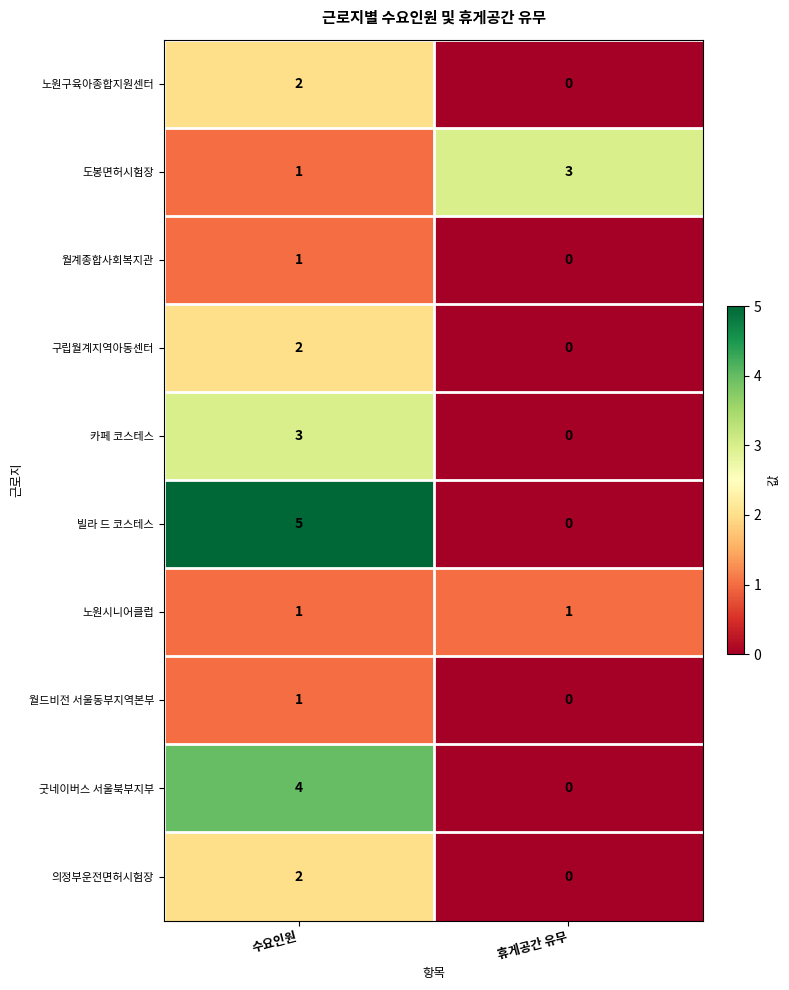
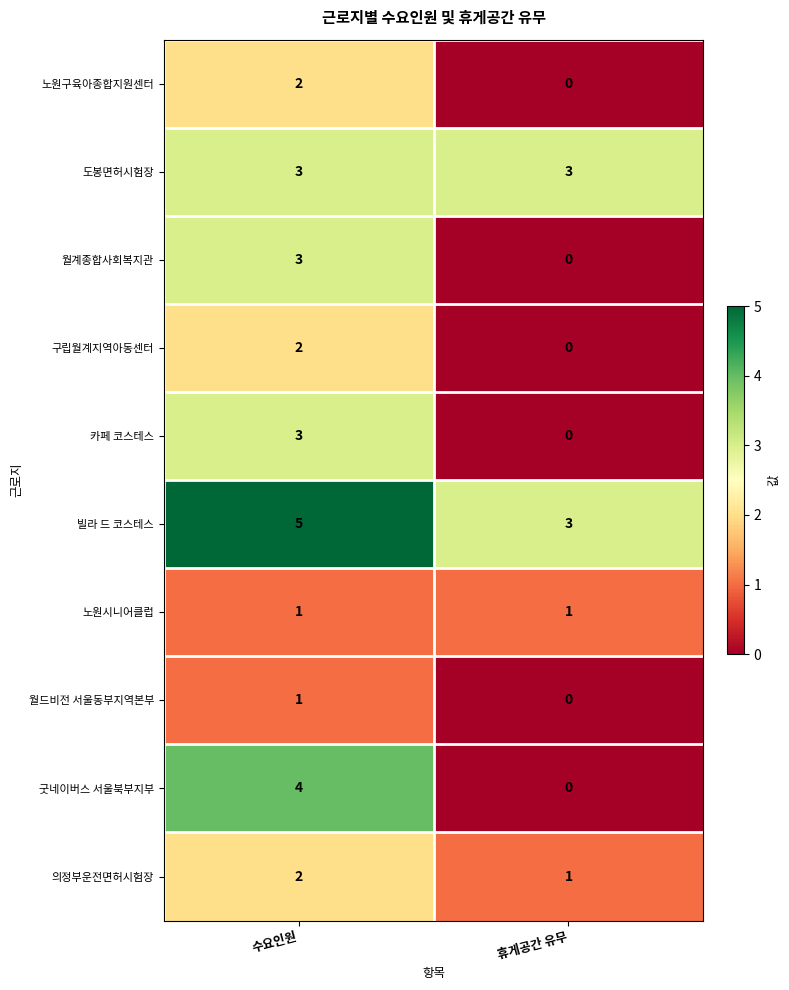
  {
    "노원구육아종합지원센터": {
      "수요인원": 2,
      "휴게공간 유무": 0
    },
    "도봉면허시험장": {
-     "수요인원": 1,
+     "수요인원": 3,
      "휴게공간 유무": 3
    },
    "월계종합사회복지관": {
-     "수요인원": 1,
+     "수요인원": 3,
      "휴게공간 유무": 0
    },
    "구립월계지역아동센터": {
      "수요인원": 2,
      "휴게공간 유무": 0
    },
    "카페 코스테스": {
      "수요인원": 3,
      "휴게공간 유무": 0
    },
    "빌라 드 코스테스": {
      "수요인원": 5,
-     "휴게공간 유무": 0
+     "휴게공간 유무": 3
    },
    "노원시니어클럽": {
      "수요인원": 1,
      "휴게공간 유무": 1
    },
    "월드비전 서울동부지역본부": {
      "수요인원": 1,
      "휴게공간 유무": 0
    },
    "굿네이버스 서울북부지부": {
      "수요인원": 4,
      "휴게공간 유무": 0
    },
    "의정부운전면허시험장": {
      "수요인원": 2,
-     "휴게공간 유무": 0
+     "휴게공간 유무": 1
    }
  }
